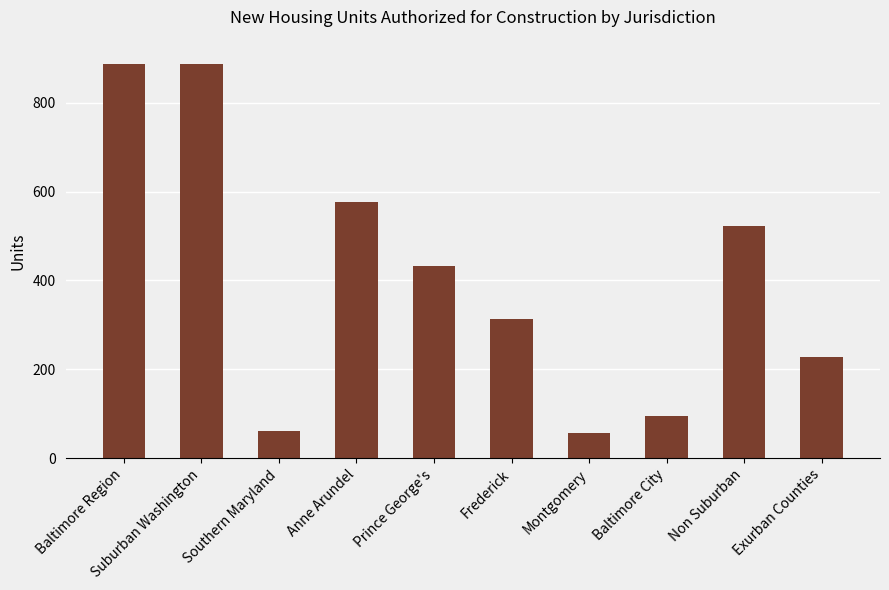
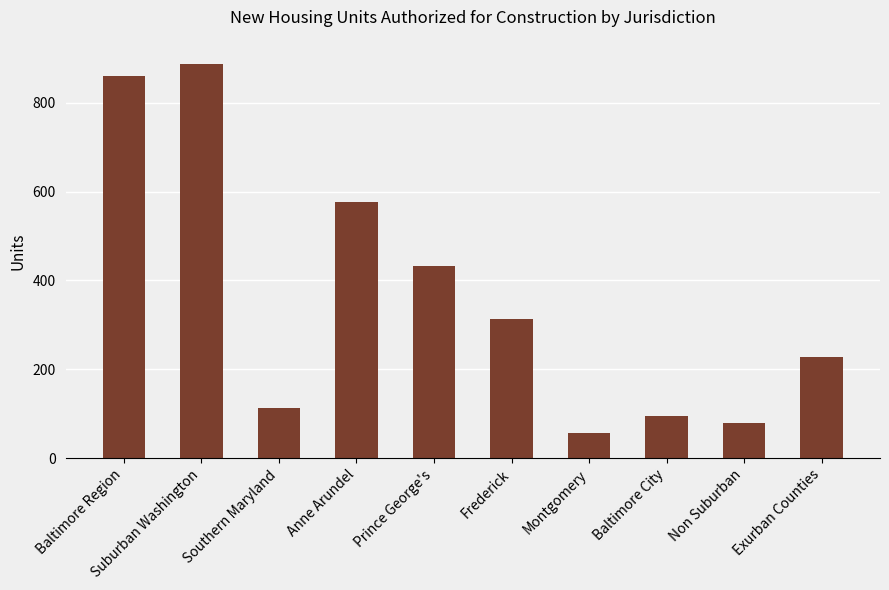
  {
-   "Baltimore Region": 890,
+   "Baltimore Region": 860,
    "Suburban Washington": 890,
-   "Southern Maryland": 60,
+   "Southern Maryland": 110,
    "Anne Arundel": 580,
    "Prince George's": 430,
    "Frederick": 310,
    "Montgomery": 60,
    "Baltimore City": 100,
-   "Non Suburban": 520,
+   "Non Suburban": 80,
    "Exurban Counties": 230
  }
